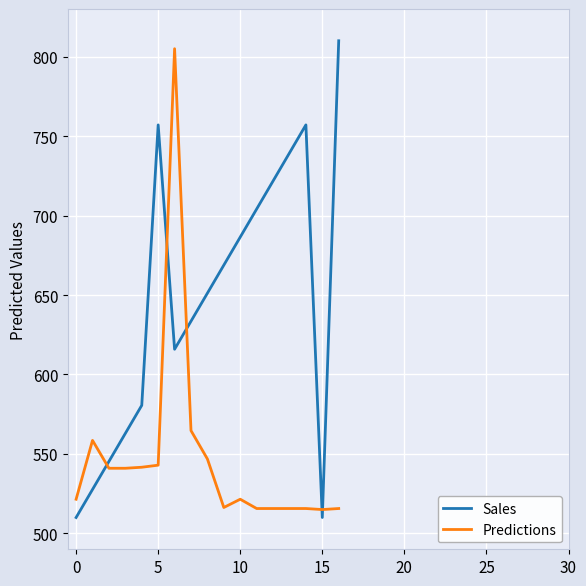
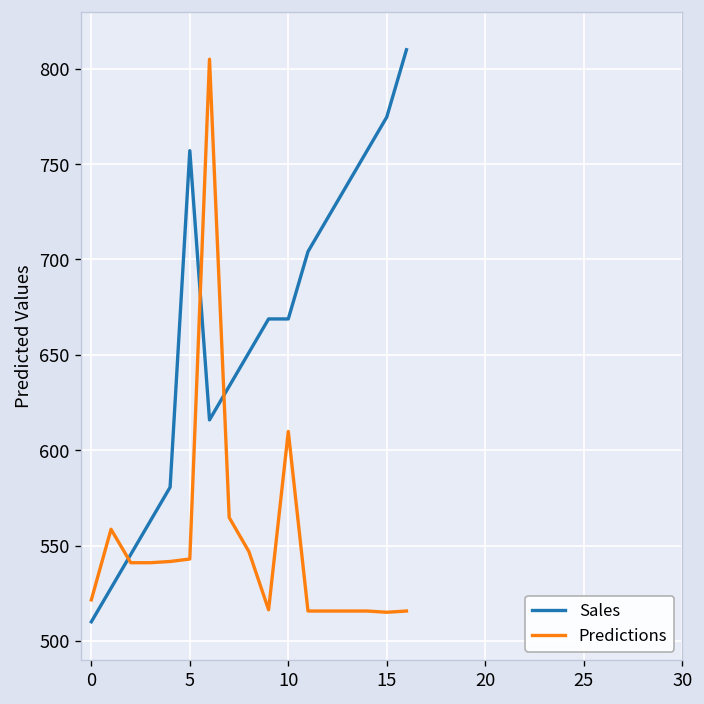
  {
    "Sales": {
      "0": 510,
      "5": 757,
-     "10": 686,
-     "15": 510
+     "10": 669,
+     "15": 775
    },
    "Predictions": {
      "0": 521,
      "5": 543,
-     "10": 521,
+     "10": 610,
      "15": 515
    }
  }
